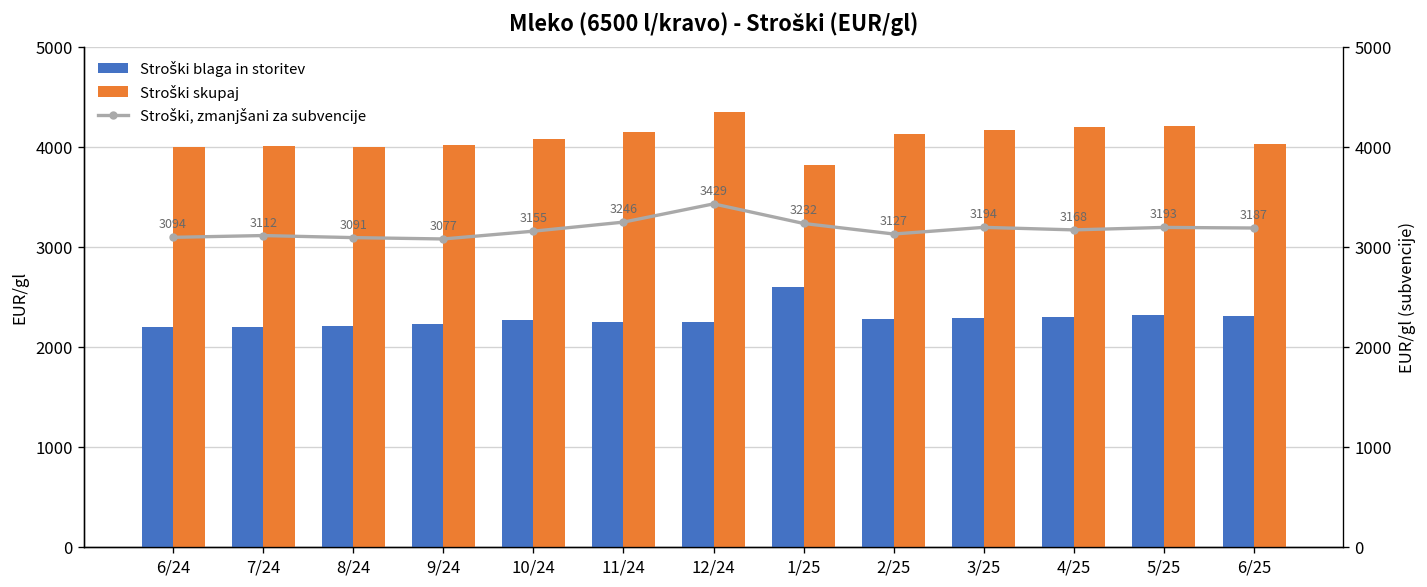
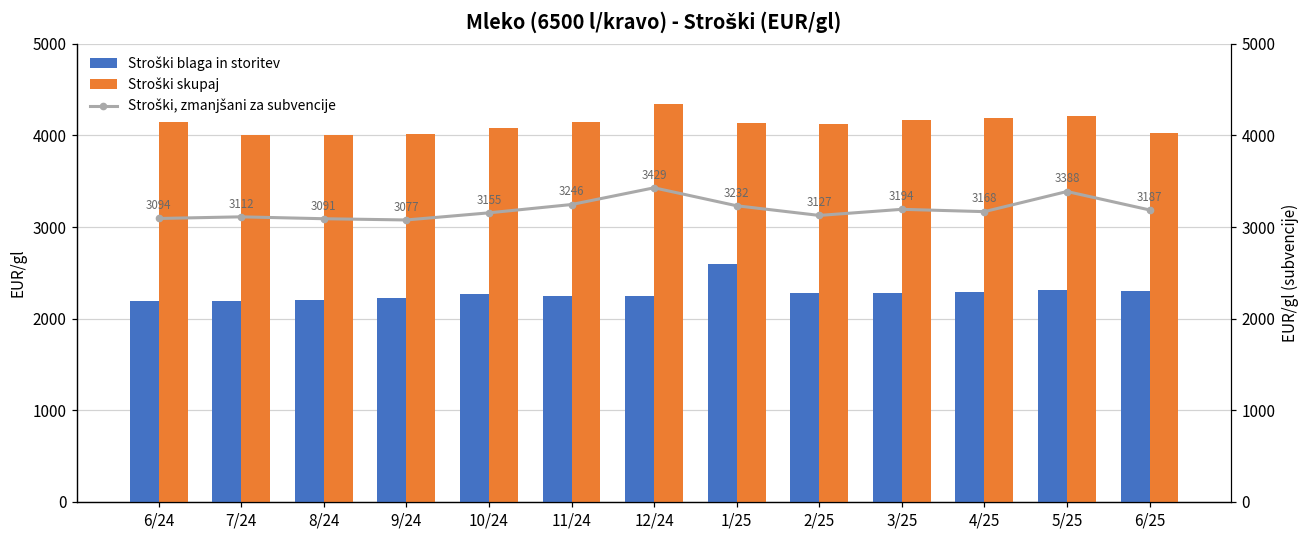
  {
    "Stroški blaga in storitev": {
      "6/24": 2200,
      "7/24": 2200,
      "8/24": 2200,
      "9/24": 2200,
      "10/24": 2300,
      "11/24": 2200,
      "12/24": 2300,
      "1/25": 2600,
      "2/25": 2300,
      "3/25": 2300,
      "4/25": 2300,
      "5/25": 2300,
      "6/25": 2300
    },
    "Stroški skupaj": {
-     "6/24": 4000,
+     "6/24": 4100,
      "7/24": 4000,
      "8/24": 4000,
      "11/24": 4200,
      "12/24": 4300,
-     "1/25": 3800,
+     "1/25": 4100,
      "2/25": 4100,
      "5/25": 4200
    },
    "Stroški, zmanjšani za subvencije": {
      "6/24": 3094,
      "7/24": 3112,
      "8/24": 3091,
      "9/24": 3077,
      "10/24": 3155,
      "11/24": 3246,
      "12/24": 3429,
      "1/25": 3232,
      "2/25": 3127,
      "3/25": 3194,
      "4/25": 3168,
-     "5/25": 3193,
+     "5/25": 3388,
      "6/25": 3187
    }
  }
